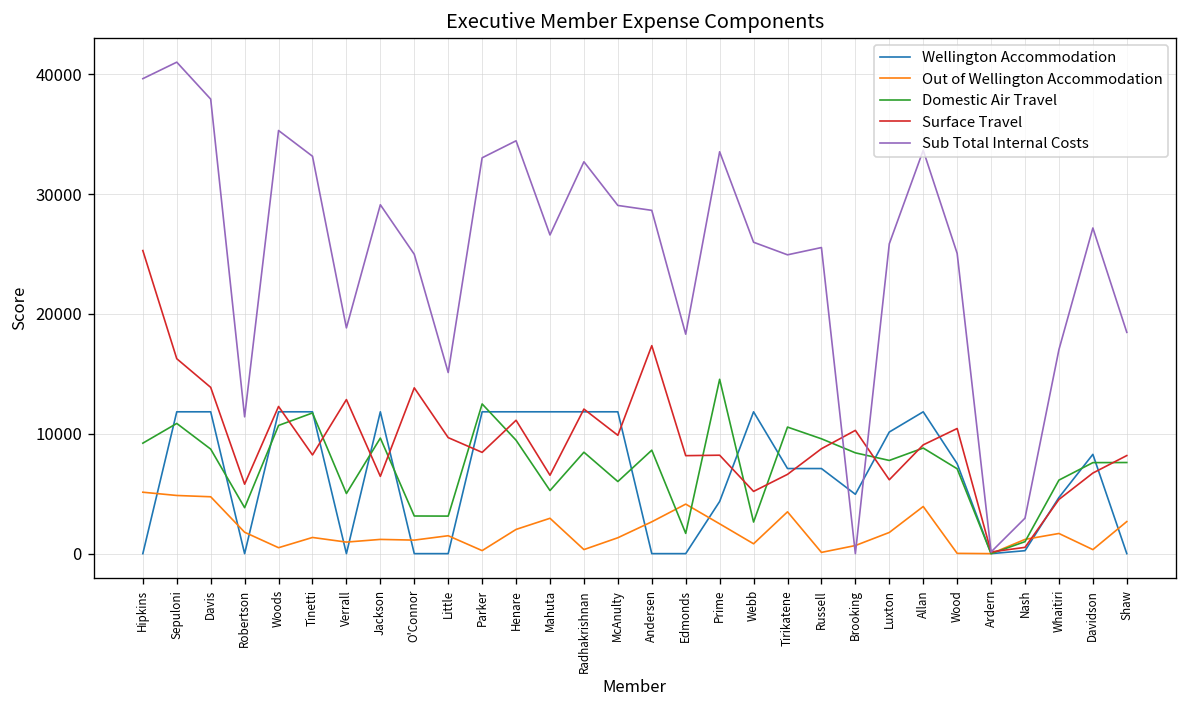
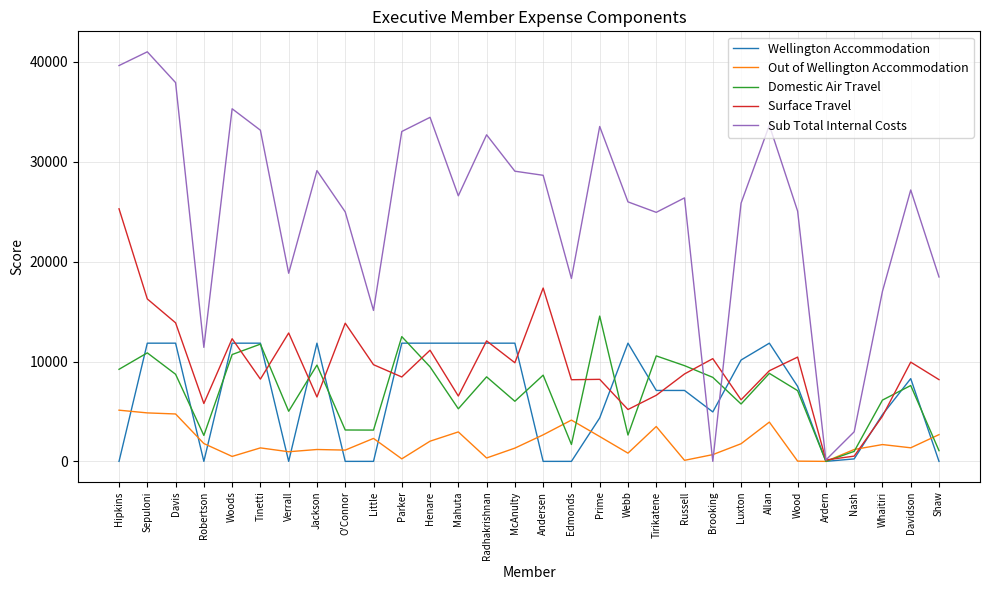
  {
    "Wellington Accommodation": {
      "Hipkins": 0,
      "Sepuloni": 12000,
      "Davis": 12000,
      "Robertson": 0,
      "Woods": 12000,
      "Verrall": 0,
      "Jackson": 12000,
      "O'Connor": 0,
      "Little": 0,
      "Parker": 12000,
      "Henare": 12000,
      "Mahuta": 12000,
      "McAnulty": 12000,
      "Andersen": 0,
      "Edmonds": 0,
      "Prime": 4000,
      "Webb": 12000,
      "Tirikatene": 7000,
      "Russell": 7000,
      "Brooking": 5000,
      "Luxton": 10000,
      "Allan": 12000,
      "Wood": 8000,
      "Nash": 0,
      "Davidson": 8000,
      "Shaw": 0
    },
    "Out of Wellington Accommodation": {
      "Hipkins": 5000,
      "Sepuloni": 5000,
      "Davis": 5000,
      "Robertson": 2000,
      "Woods": 0,
      "Tinetti": 1000,
      "Verrall": 1000,
      "Jackson": 1000,
      "O'Connor": 1000,
-     "Little": 1000,
+     "Little": 2000,
      "Parker": 0,
      "Henare": 2000,
      "Mahuta": 3000,
      "Radhakrishnan": 0,
      "McAnulty": 1000,
      "Andersen": 3000,
      "Edmonds": 4000,
      "Prime": 2000,
      "Webb": 1000,
      "Tirikatene": 3000,
      "Russell": 0,
      "Brooking": 1000,
      "Luxton": 2000,
      "Allan": 4000,
      "Wood": 0,
      "Whaitiri": 2000,
-     "Davidson": 0,
+     "Davidson": 1000,
      "Shaw": 3000
    },
    "Domestic Air Travel": {
      "Hipkins": 9000,
      "Sepuloni": 11000,
      "Davis": 9000,
-     "Robertson": 4000,
+     "Robertson": 3000,
      "Woods": 11000,
      "Verrall": 5000,
      "Jackson": 10000,
      "O'Connor": 3000,
      "Little": 3000,
      "Parker": 12000,
      "Henare": 9000,
      "Mahuta": 5000,
      "Radhakrishnan": 8000,
      "McAnulty": 6000,
      "Andersen": 9000,
      "Edmonds": 2000,
      "Prime": 15000,
      "Webb": 3000,
      "Tirikatene": 11000,
      "Russell": 10000,
      "Brooking": 8000,
-     "Luxton": 8000,
+     "Luxton": 6000,
      "Allan": 9000,
      "Wood": 7000,
      "Whaitiri": 6000,
      "Davidson": 8000,
-     "Shaw": 8000
+     "Shaw": 1000
    },
    "Surface Travel": {
      "Hipkins": 25000,
      "Sepuloni": 16000,
      "Davis": 14000,
      "Robertson": 6000,
      "Woods": 12000,
      "Tinetti": 8000,
      "Verrall": 13000,
      "Jackson": 6000,
      "O'Connor": 14000,
      "Little": 10000,
      "Parker": 8000,
      "Henare": 11000,
      "Mahuta": 7000,
      "McAnulty": 10000,
      "Andersen": 17000,
      "Edmonds": 8000,
      "Prime": 8000,
      "Webb": 5000,
      "Tirikatene": 7000,
      "Russell": 9000,
      "Brooking": 10000,
      "Luxton": 6000,
      "Allan": 9000,
      "Wood": 10000,
      "Nash": 1000,
-     "Davidson": 7000,
+     "Davidson": 10000,
      "Shaw": 8000
    },
    "Sub Total Internal Costs": {
      "Hipkins": 40000,
      "Sepuloni": 41000,
      "Davis": 38000,
      "Robertson": 11000,
      "Woods": 35000,
      "Tinetti": 33000,
      "Verrall": 19000,
      "Jackson": 29000,
      "O'Connor": 25000,
      "Little": 15000,
      "Parker": 33000,
      "Henare": 34000,
      "Mahuta": 27000,
      "Radhakrishnan": 33000,
      "McAnulty": 29000,
      "Andersen": 29000,
      "Edmonds": 18000,
      "Prime": 34000,
      "Webb": 26000,
      "Tirikatene": 25000,
-     "Russell": 25500,
+     "Russell": 26400,
      "Brooking": 0,
      "Luxton": 26000,
      "Wood": 25000,
      "Nash": 3000,
      "Whaitiri": 17000,
      "Davidson": 27000,
      "Shaw": 18000
    }
  }
